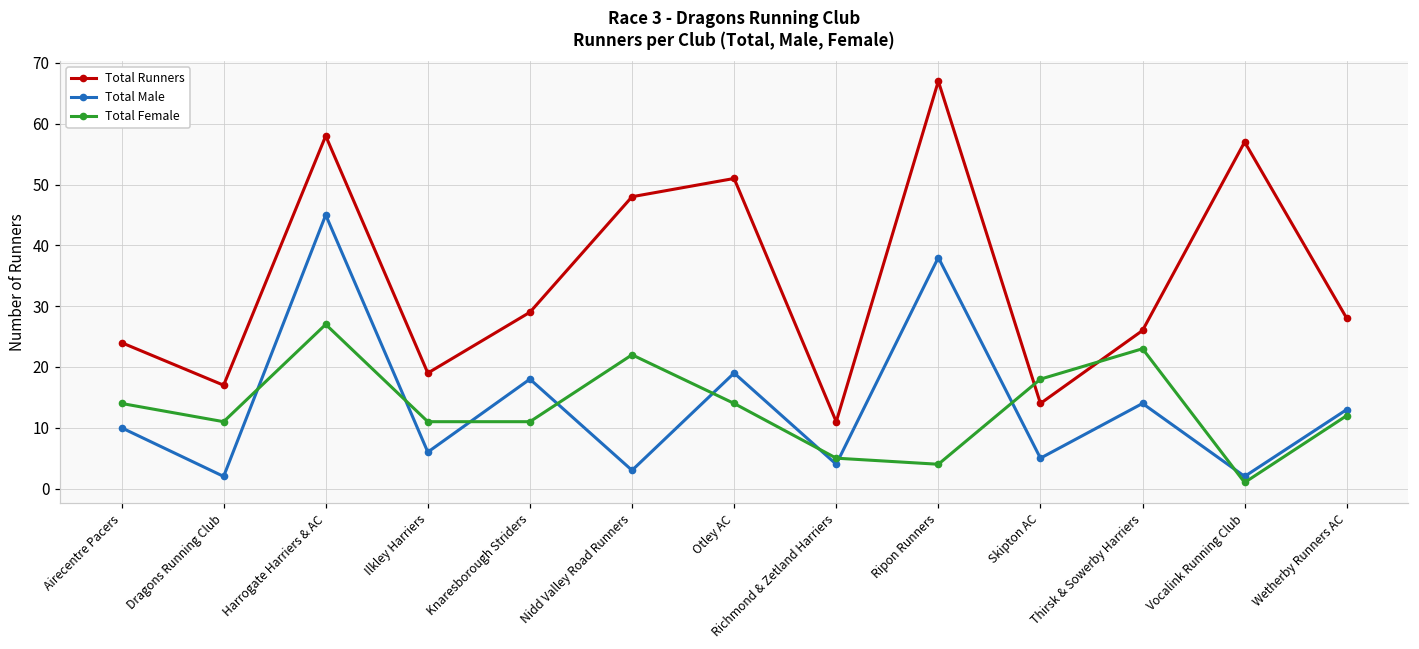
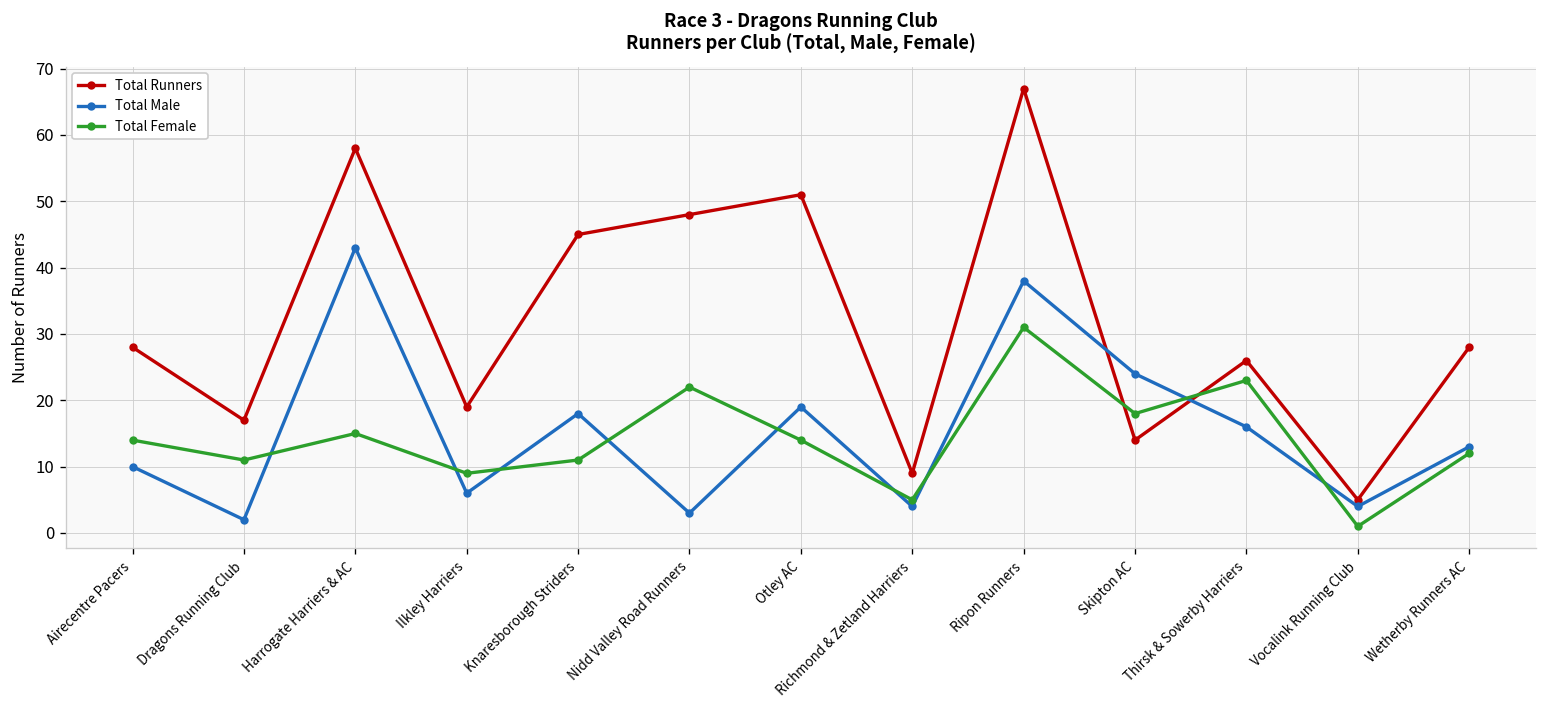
  {
    "Total Runners": {
-     "Airecentre Pacers": 24,
+     "Airecentre Pacers": 28,
      "Dragons Running Club": 17,
      "Harrogate Harriers & AC": 58,
      "Ilkley Harriers": 19,
-     "Knaresborough Striders": 29,
+     "Knaresborough Striders": 45,
      "Nidd Valley Road Runners": 48,
      "Otley AC": 51,
-     "Richmond & Zetland Harriers": 11,
+     "Richmond & Zetland Harriers": 9,
      "Ripon Runners": 67,
      "Skipton AC": 14,
      "Thirsk & Sowerby Harriers": 26,
-     "Vocalink Running Club": 57,
+     "Vocalink Running Club": 5,
      "Wetherby Runners AC": 28
    },
    "Total Male": {
      "Airecentre Pacers": 10,
      "Dragons Running Club": 2,
-     "Harrogate Harriers & AC": 45,
+     "Harrogate Harriers & AC": 43,
      "Ilkley Harriers": 6,
      "Knaresborough Striders": 18,
      "Nidd Valley Road Runners": 3,
      "Otley AC": 19,
      "Richmond & Zetland Harriers": 4,
      "Ripon Runners": 38,
-     "Skipton AC": 5,
-     "Thirsk & Sowerby Harriers": 14,
-     "Vocalink Running Club": 2,
+     "Skipton AC": 24,
+     "Thirsk & Sowerby Harriers": 16,
+     "Vocalink Running Club": 4,
      "Wetherby Runners AC": 13
    },
    "Total Female": {
      "Airecentre Pacers": 14,
      "Dragons Running Club": 11,
-     "Harrogate Harriers & AC": 27,
-     "Ilkley Harriers": 11,
+     "Harrogate Harriers & AC": 15,
+     "Ilkley Harriers": 9,
      "Knaresborough Striders": 11,
      "Nidd Valley Road Runners": 22,
      "Otley AC": 14,
      "Richmond & Zetland Harriers": 5,
-     "Ripon Runners": 4,
+     "Ripon Runners": 31,
      "Skipton AC": 18,
      "Thirsk & Sowerby Harriers": 23,
      "Vocalink Running Club": 1,
      "Wetherby Runners AC": 12
    }
  }
